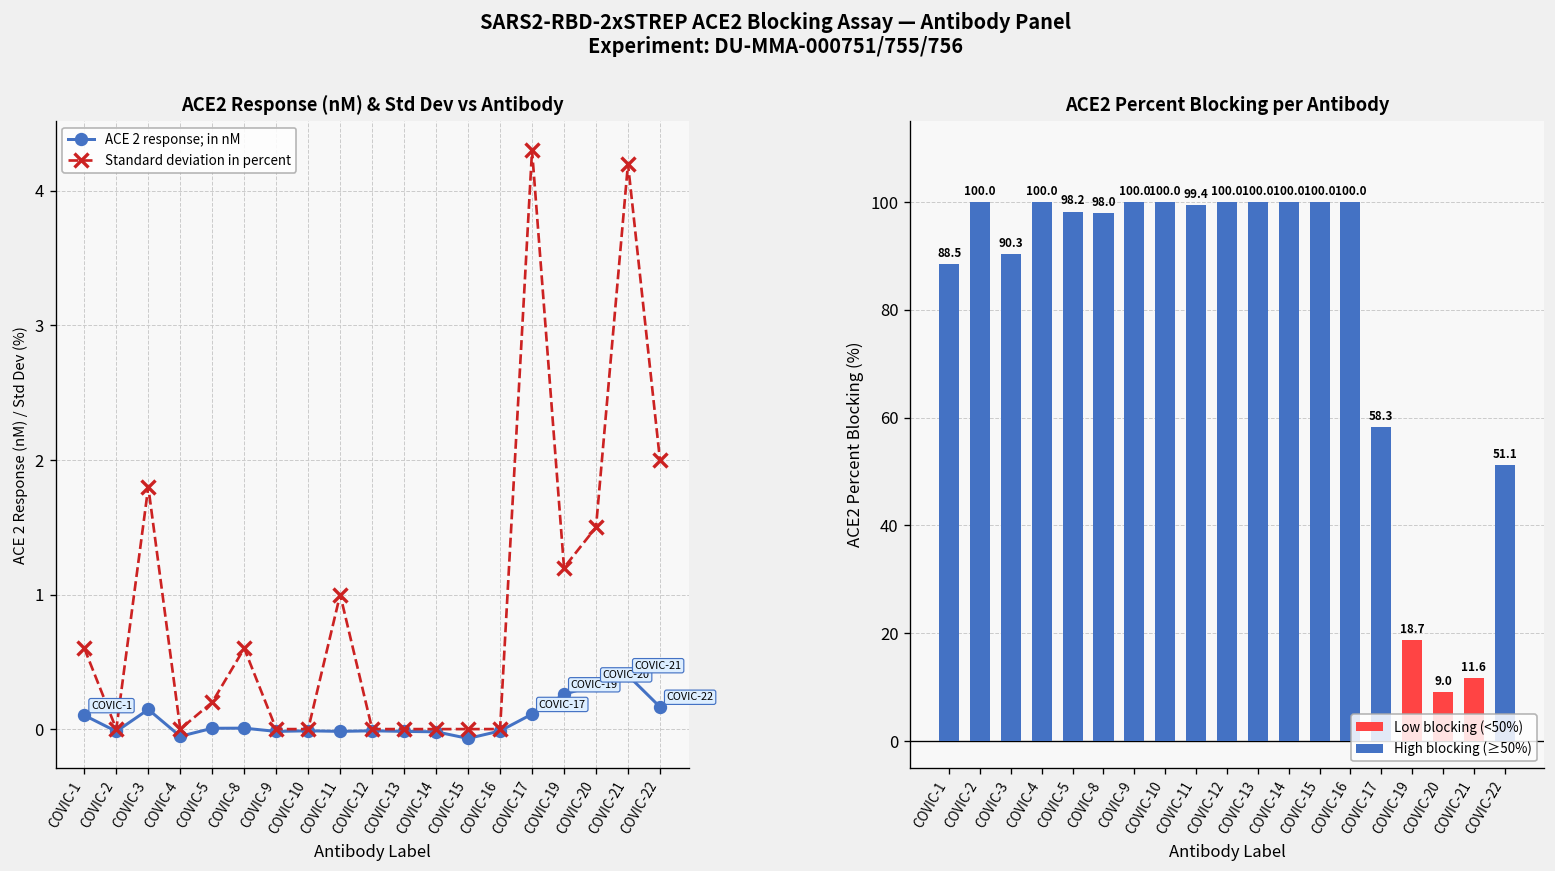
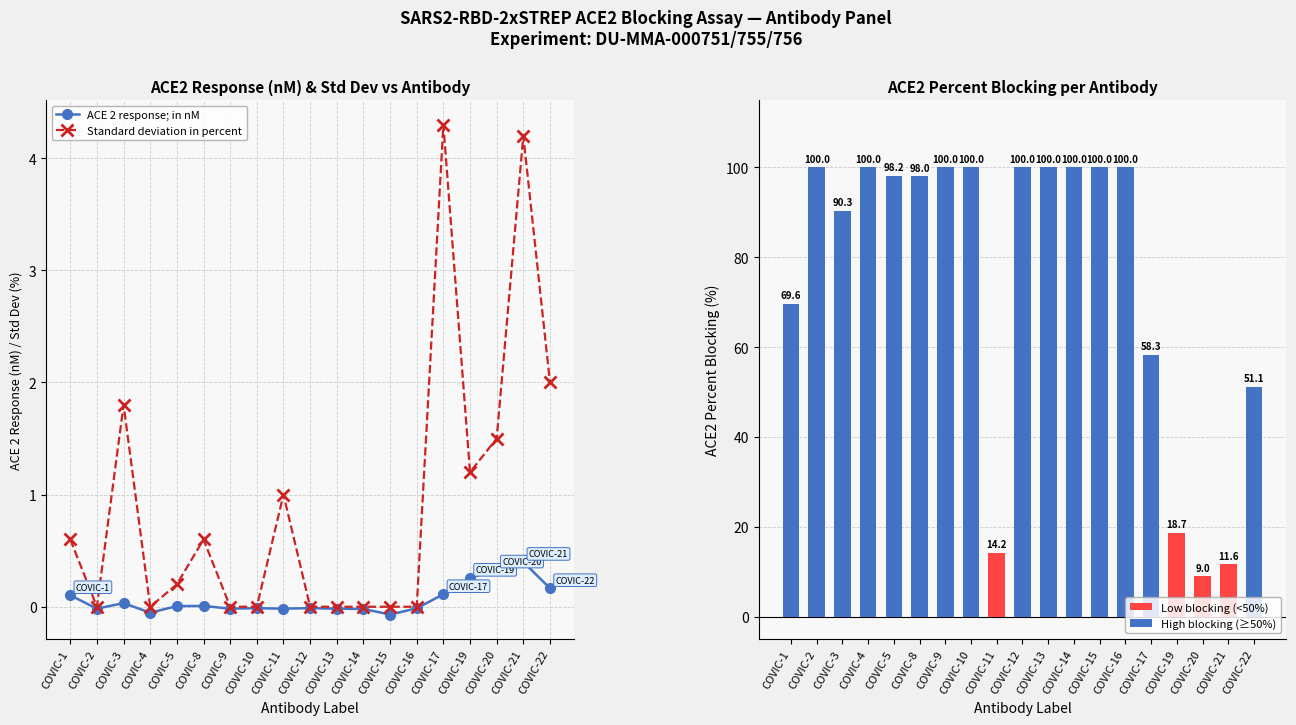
  {
    "ACE2 Response (nM) & Std Dev vs Antibody": {
      "ACE 2 response; in nM": {
        "COVIC-1": 0.10,
-       "COVIC-3": 0.15,
+       "COVIC-3": 0.03,
        "COVIC-4": -0.05,
        "COVIC-5": 0.01,
        "COVIC-8": 0.01,
        "COVIC-11": -0.02,
        "COVIC-15": -0.07,
        "COVIC-17": 0.11,
        "COVIC-19": 0.26,
        "COVIC-22": 0.16
      },
      "Standard deviation in percent": {
        "COVIC-1": 0.60,
        "COVIC-3": 1.80,
        "COVIC-4": 0.00,
        "COVIC-5": 0.20,
        "COVIC-8": 0.60,
        "COVIC-11": 1.00,
        "COVIC-15": 0.00,
        "COVIC-17": 4.30,
        "COVIC-19": 1.20,
        "COVIC-20": 1.50,
        "COVIC-21": 4.20,
        "COVIC-22": 2.00
      }
    },
    "ACE2 Percent Blocking per Antibody": {
-     "COVIC-1": 88.5,
+     "COVIC-1": 69.6,
      "COVIC-2": 100.0,
      "COVIC-3": 90.3,
      "COVIC-4": 100.0,
      "COVIC-5": 98.2,
      "COVIC-8": 98.0,
      "COVIC-9": 100.0,
      "COVIC-10": 100.0,
-     "COVIC-11": 99.4,
+     "COVIC-11": 14.2,
      "COVIC-12": 100.0,
      "COVIC-13": 100.0,
      "COVIC-14": 100.0,
      "COVIC-15": 100.0,
      "COVIC-16": 100.0,
      "COVIC-17": 58.3,
      "COVIC-19": 18.7,
      "COVIC-20": 9.0,
      "COVIC-21": 11.6,
      "COVIC-22": 51.1
    }
  }
